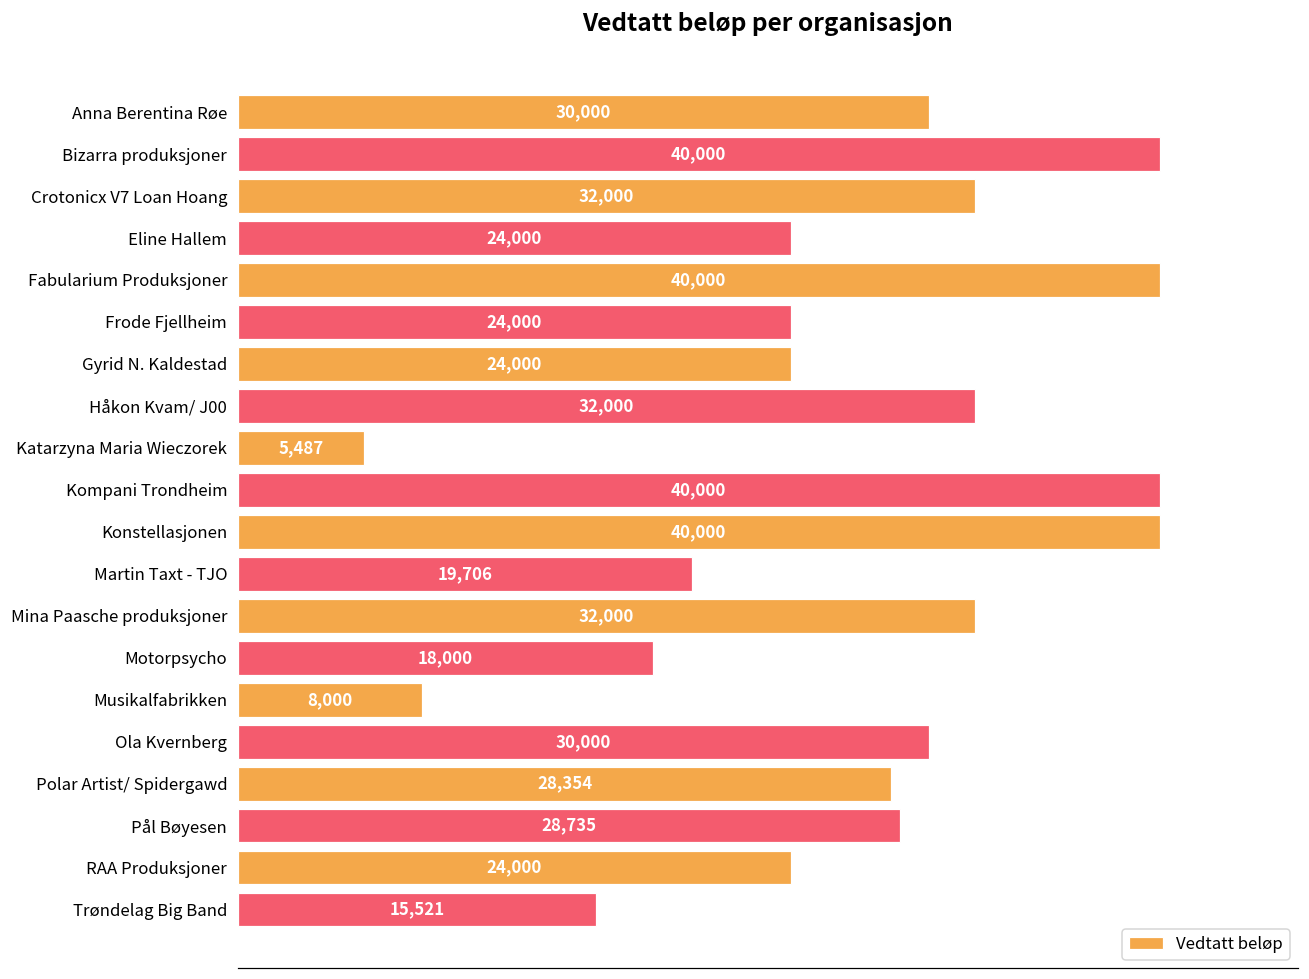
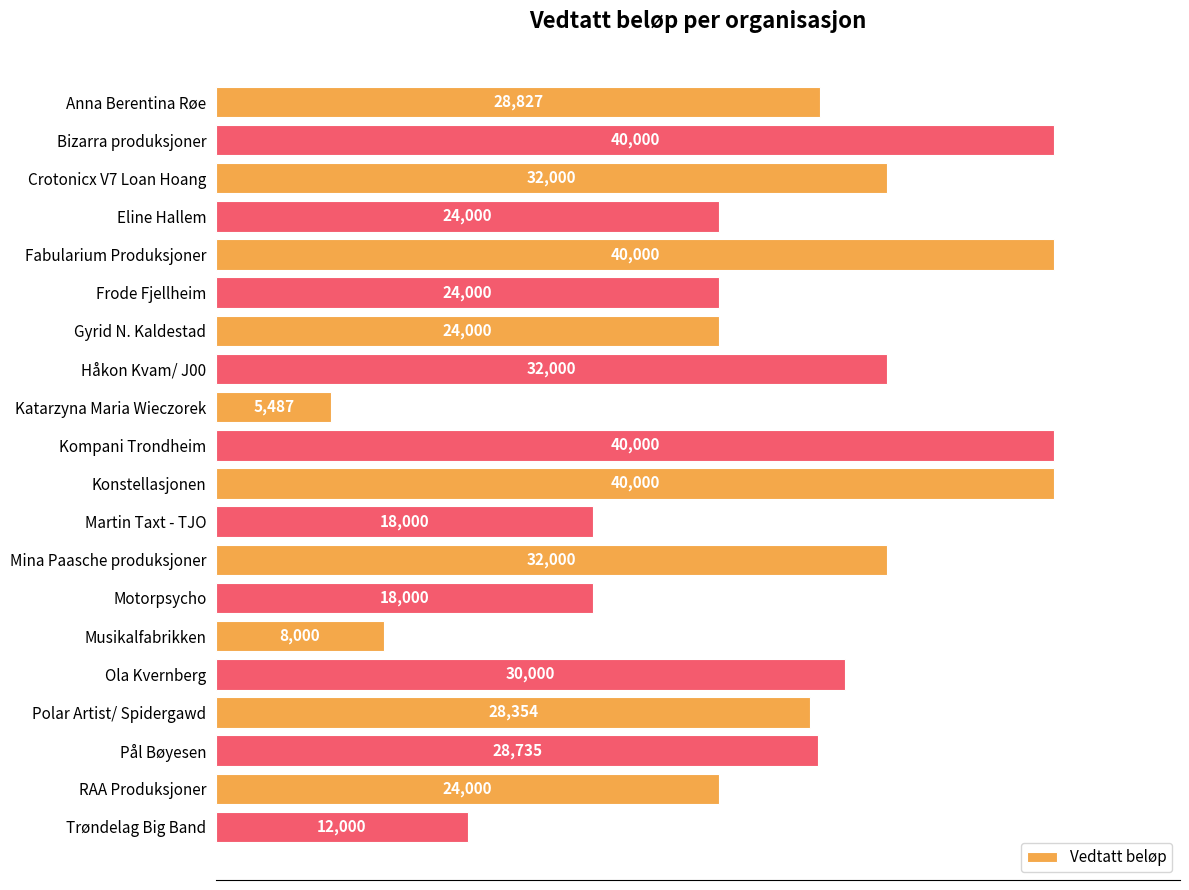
  {
-   "Anna Berentina Røe": "30,000",
+   "Anna Berentina Røe": "28,827",
    "Bizarra produksjoner": "40,000",
    "Crotonicx V7 Loan Hoang": "32,000",
    "Eline Hallem": "24,000",
    "Fabularium Produksjoner": "40,000",
    "Frode Fjellheim": "24,000",
    "Gyrid N. Kaldestad": "24,000",
    "Håkon Kvam/ J00": "32,000",
    "Katarzyna Maria Wieczorek": "5,487",
    "Kompani Trondheim": "40,000",
    "Konstellasjonen": "40,000",
-   "Martin Taxt - TJO": "19,706",
+   "Martin Taxt - TJO": "18,000",
    "Mina Paasche produksjoner": "32,000",
    "Motorpsycho": "18,000",
    "Musikalfabrikken": "8,000",
    "Ola Kvernberg": "30,000",
    "Polar Artist/ Spidergawd": "28,354",
    "Pål Bøyesen": "28,735",
    "RAA Produksjoner": "24,000",
-   "Trøndelag Big Band": "15,521"
+   "Trøndelag Big Band": "12,000"
  }
